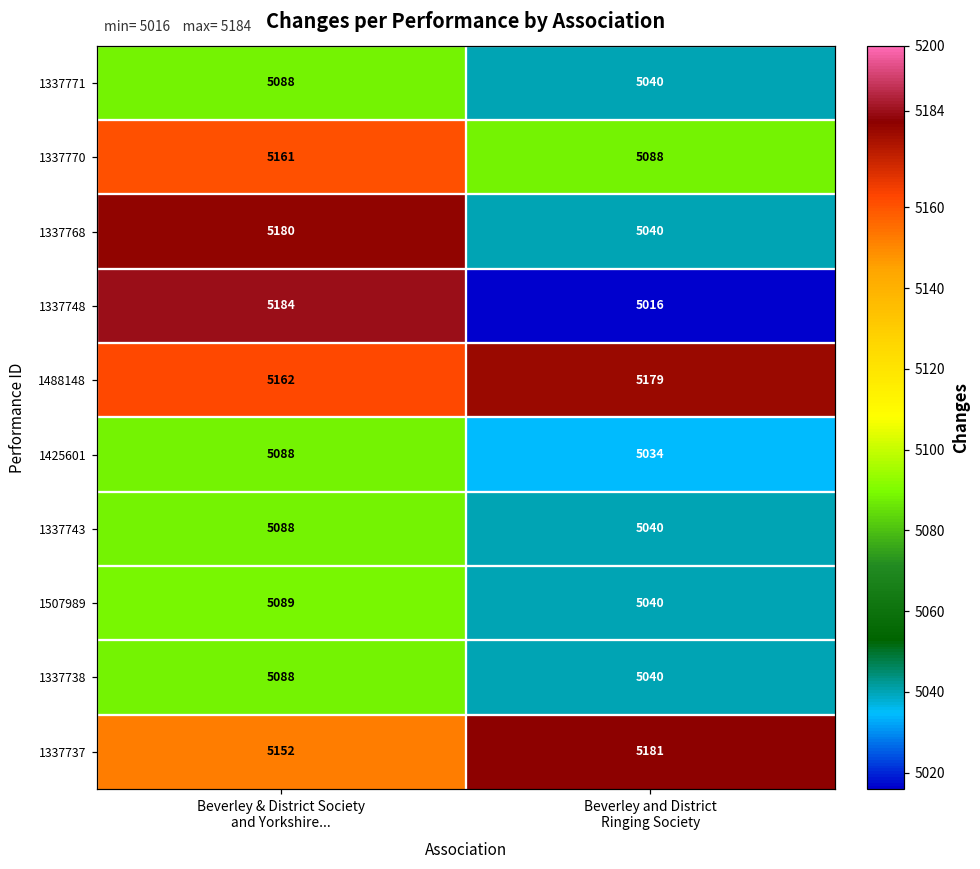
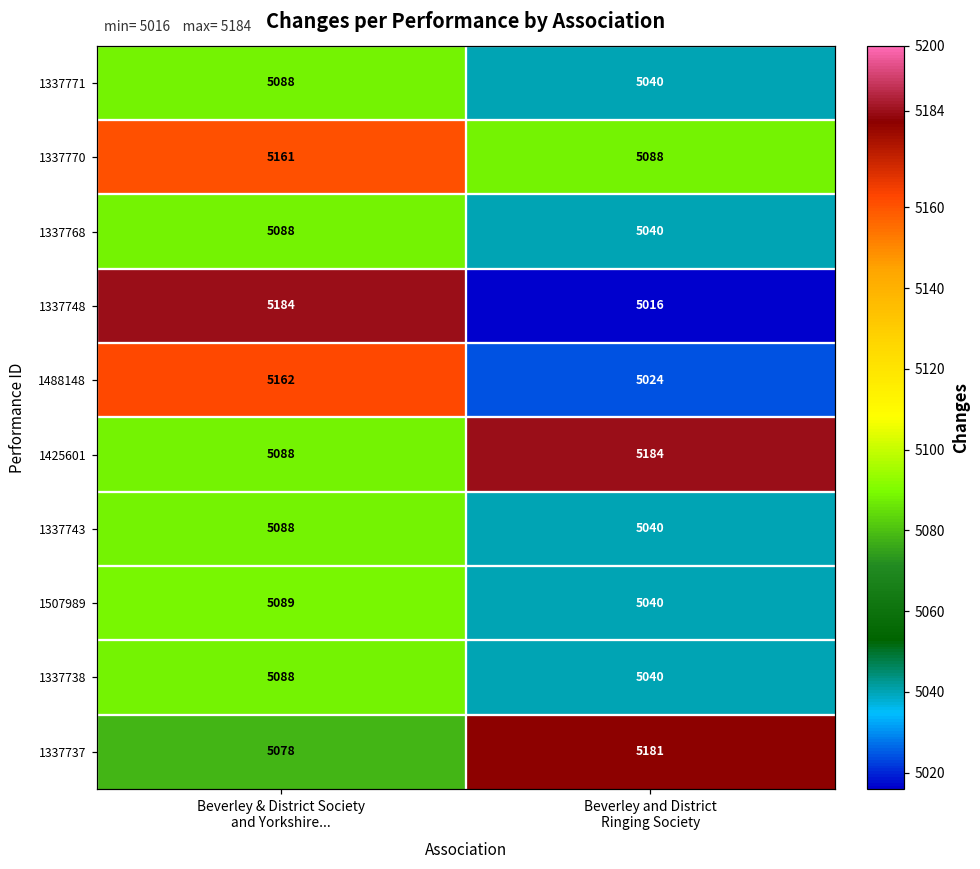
  {
    "1337771": {
      "Beverley & District Society and Yorkshire...": 5088,
      "Beverley and District Ringing Society": 5040
    },
    "1337770": {
      "Beverley & District Society and Yorkshire...": 5161,
      "Beverley and District Ringing Society": 5088
    },
    "1337768": {
-     "Beverley & District Society and Yorkshire...": 5180,
+     "Beverley & District Society and Yorkshire...": 5088,
      "Beverley and District Ringing Society": 5040
    },
    "1337748": {
      "Beverley & District Society and Yorkshire...": 5184,
      "Beverley and District Ringing Society": 5016
    },
    "1488148": {
      "Beverley & District Society and Yorkshire...": 5162,
-     "Beverley and District Ringing Society": 5179
+     "Beverley and District Ringing Society": 5024
    },
    "1425601": {
      "Beverley & District Society and Yorkshire...": 5088,
-     "Beverley and District Ringing Society": 5034
+     "Beverley and District Ringing Society": 5184
    },
    "1337743": {
      "Beverley & District Society and Yorkshire...": 5088,
      "Beverley and District Ringing Society": 5040
    },
    "1507989": {
      "Beverley & District Society and Yorkshire...": 5089,
      "Beverley and District Ringing Society": 5040
    },
    "1337738": {
      "Beverley & District Society and Yorkshire...": 5088,
      "Beverley and District Ringing Society": 5040
    },
    "1337737": {
-     "Beverley & District Society and Yorkshire...": 5152,
+     "Beverley & District Society and Yorkshire...": 5078,
      "Beverley and District Ringing Society": 5181
    }
  }
